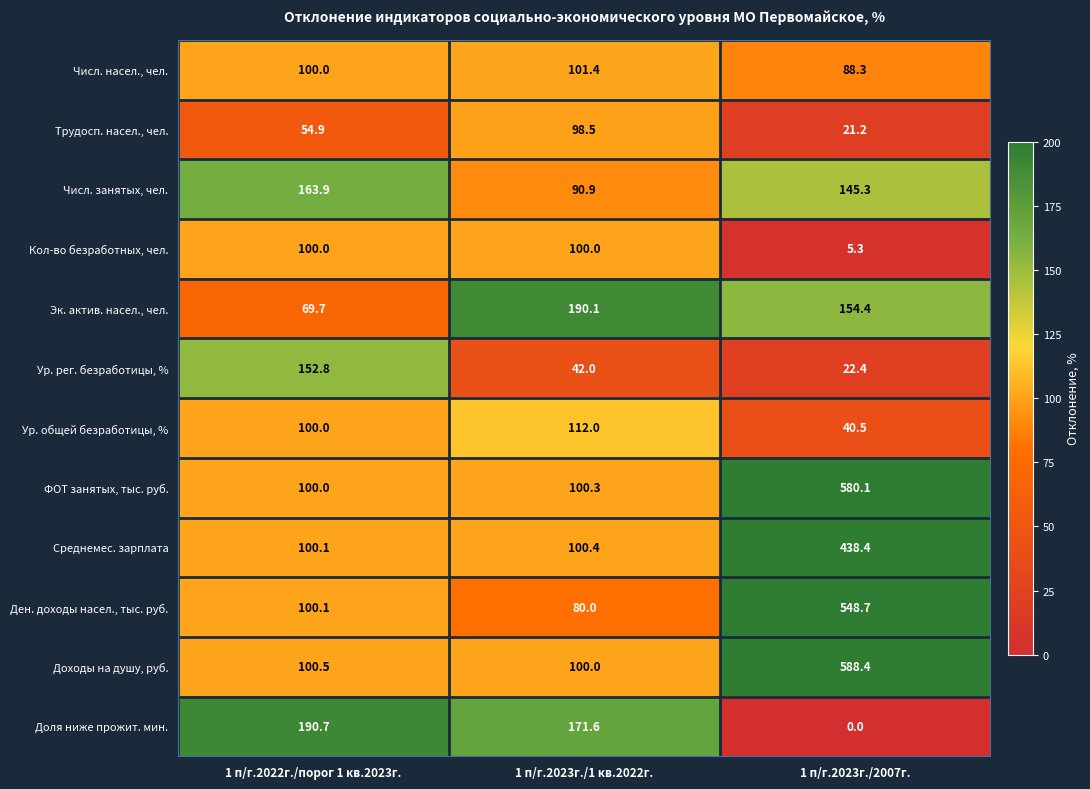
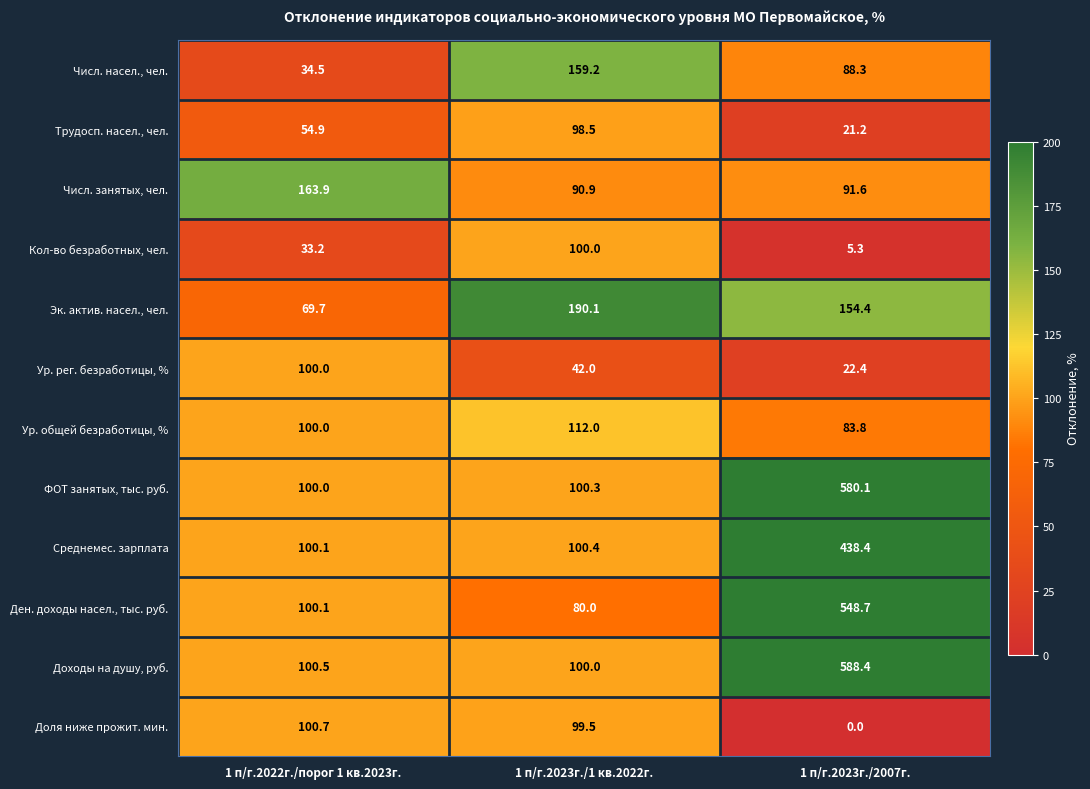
  {
    "Числ. насел., чел.": {
-     "1 п/г.2022г./порог 1 кв.2023г.": 100.0,
-     "1 п/г.2023г./1 кв.2022г.": 101.4,
+     "1 п/г.2022г./порог 1 кв.2023г.": 34.5,
+     "1 п/г.2023г./1 кв.2022г.": 159.2,
      "1 п/г.2023г./2007г.": 88.3
    },
    "Трудосп. насел., чел.": {
      "1 п/г.2022г./порог 1 кв.2023г.": 54.9,
      "1 п/г.2023г./1 кв.2022г.": 98.5,
      "1 п/г.2023г./2007г.": 21.2
    },
    "Числ. занятых, чел.": {
      "1 п/г.2022г./порог 1 кв.2023г.": 163.9,
      "1 п/г.2023г./1 кв.2022г.": 90.9,
-     "1 п/г.2023г./2007г.": 145.3
+     "1 п/г.2023г./2007г.": 91.6
    },
    "Кол-во безработных, чел.": {
-     "1 п/г.2022г./порог 1 кв.2023г.": 100.0,
+     "1 п/г.2022г./порог 1 кв.2023г.": 33.2,
      "1 п/г.2023г./1 кв.2022г.": 100.0,
      "1 п/г.2023г./2007г.": 5.3
    },
    "Эк. актив. насел., чел.": {
      "1 п/г.2022г./порог 1 кв.2023г.": 69.7,
      "1 п/г.2023г./1 кв.2022г.": 190.1,
      "1 п/г.2023г./2007г.": 154.4
    },
    "Ур. рег. безработицы, %": {
-     "1 п/г.2022г./порог 1 кв.2023г.": 152.8,
+     "1 п/г.2022г./порог 1 кв.2023г.": 100.0,
      "1 п/г.2023г./1 кв.2022г.": 42.0,
      "1 п/г.2023г./2007г.": 22.4
    },
    "Ур. общей безработицы, %": {
      "1 п/г.2022г./порог 1 кв.2023г.": 100.0,
      "1 п/г.2023г./1 кв.2022г.": 112.0,
-     "1 п/г.2023г./2007г.": 40.5
+     "1 п/г.2023г./2007г.": 83.8
    },
    "ФОТ занятых, тыс. руб.": {
      "1 п/г.2022г./порог 1 кв.2023г.": 100.0,
      "1 п/г.2023г./1 кв.2022г.": 100.3,
      "1 п/г.2023г./2007г.": 580.1
    },
    "Среднемес. зарплата": {
      "1 п/г.2022г./порог 1 кв.2023г.": 100.1,
      "1 п/г.2023г./1 кв.2022г.": 100.4,
      "1 п/г.2023г./2007г.": 438.4
    },
    "Ден. доходы насел., тыс. руб.": {
      "1 п/г.2022г./порог 1 кв.2023г.": 100.1,
      "1 п/г.2023г./1 кв.2022г.": 80.0,
      "1 п/г.2023г./2007г.": 548.7
    },
    "Доходы на душу, руб.": {
      "1 п/г.2022г./порог 1 кв.2023г.": 100.5,
      "1 п/г.2023г./1 кв.2022г.": 100.0,
      "1 п/г.2023г./2007г.": 588.4
    },
    "Доля ниже прожит. мин.": {
-     "1 п/г.2022г./порог 1 кв.2023г.": 190.7,
-     "1 п/г.2023г./1 кв.2022г.": 171.6,
+     "1 п/г.2022г./порог 1 кв.2023г.": 100.7,
+     "1 п/г.2023г./1 кв.2022г.": 99.5,
      "1 п/г.2023г./2007г.": 0.0
    }
  }
